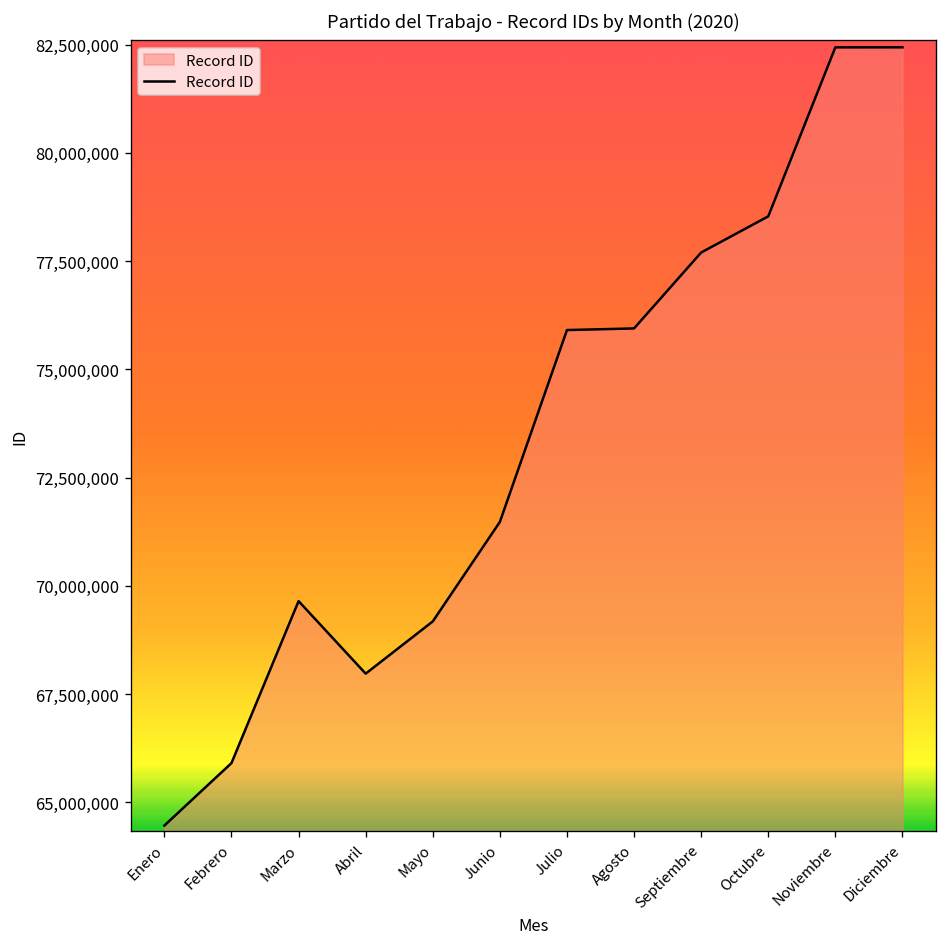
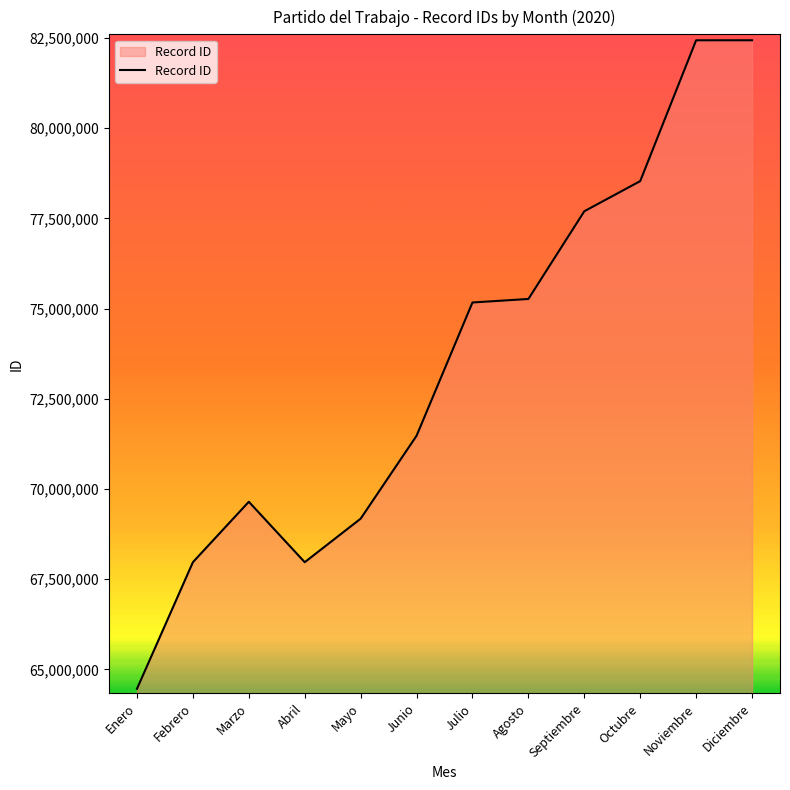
  {
    "Enero": "64,500,000",
-   "Febrero": "65,900,000",
+   "Febrero": "68,000,000",
    "Marzo": "69,600,000",
    "Abril": "68,000,000",
    "Mayo": "69,200,000",
    "Junio": "71,500,000",
-   "Julio": "75,900,000",
-   "Agosto": "75,900,000",
+   "Julio": "75,200,000",
+   "Agosto": "75,300,000",
    "Septiembre": "77,700,000",
    "Octubre": "78,500,000",
    "Noviembre": "82,400,000",
    "Diciembre": "82,400,000"
  }
